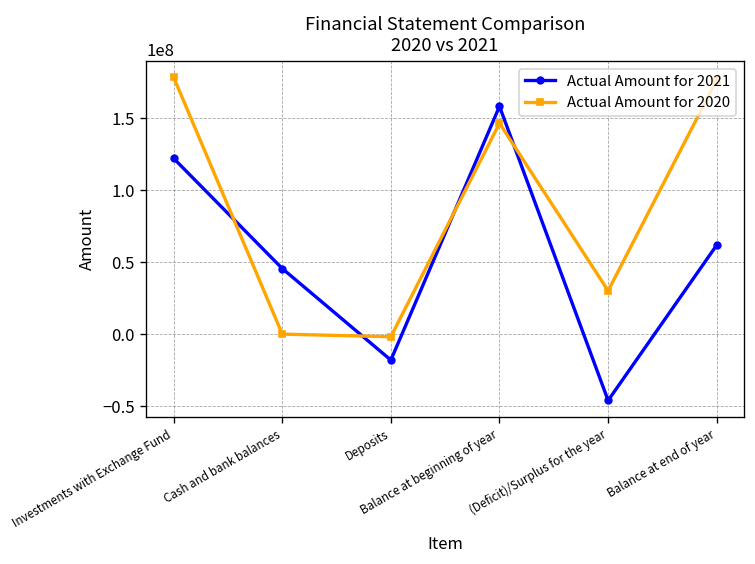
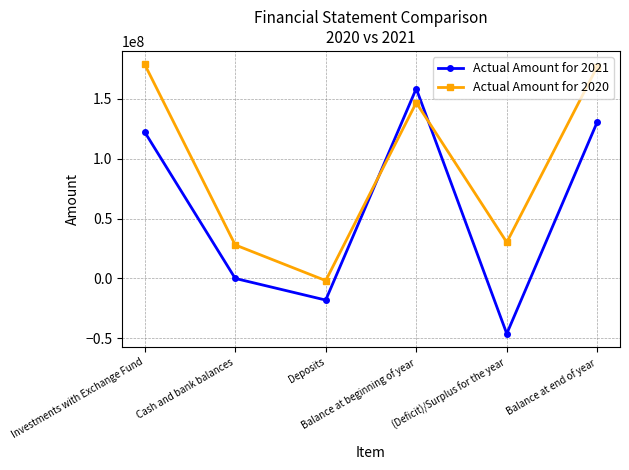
  {
    "Actual Amount for 2021": {
      "Investments with Exchange Fund": 122000000,
-     "Cash and bank balances": 46000000,
+     "Cash and bank balances": 0,
      "Deposits": -18000000,
      "Balance at beginning of year": 158000000,
      "(Deficit)/Surplus for the year": -46000000,
-     "Balance at end of year": 62000000
+     "Balance at end of year": 131000000
    },
    "Actual Amount for 2020": {
      "Investments with Exchange Fund": 179000000,
-     "Cash and bank balances": 0,
+     "Cash and bank balances": 28000000,
      "Deposits": -2000000,
      "Balance at beginning of year": 147000000,
      "(Deficit)/Surplus for the year": 30000000
    }
  }
